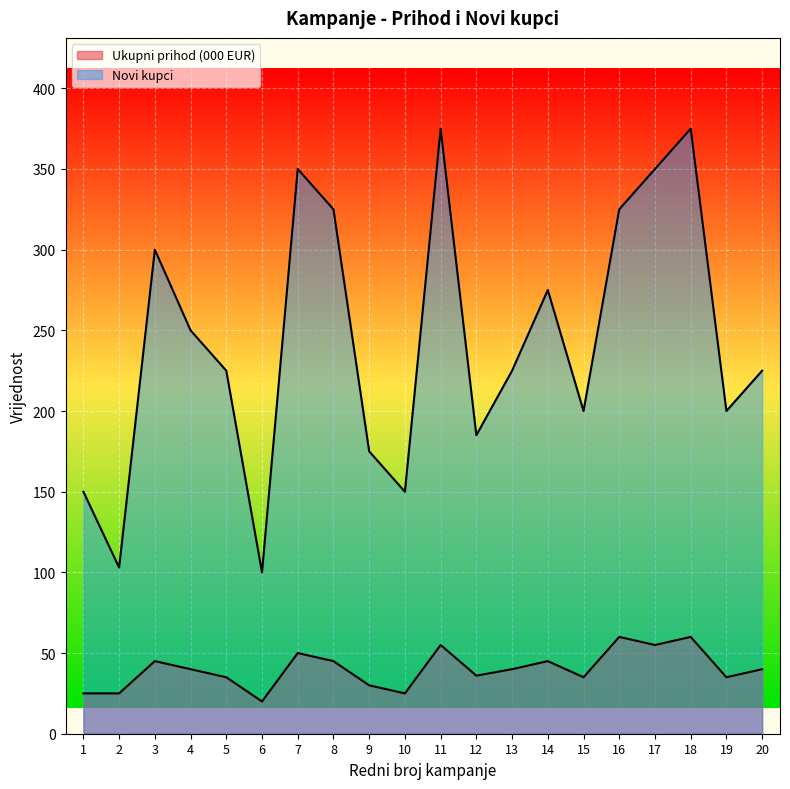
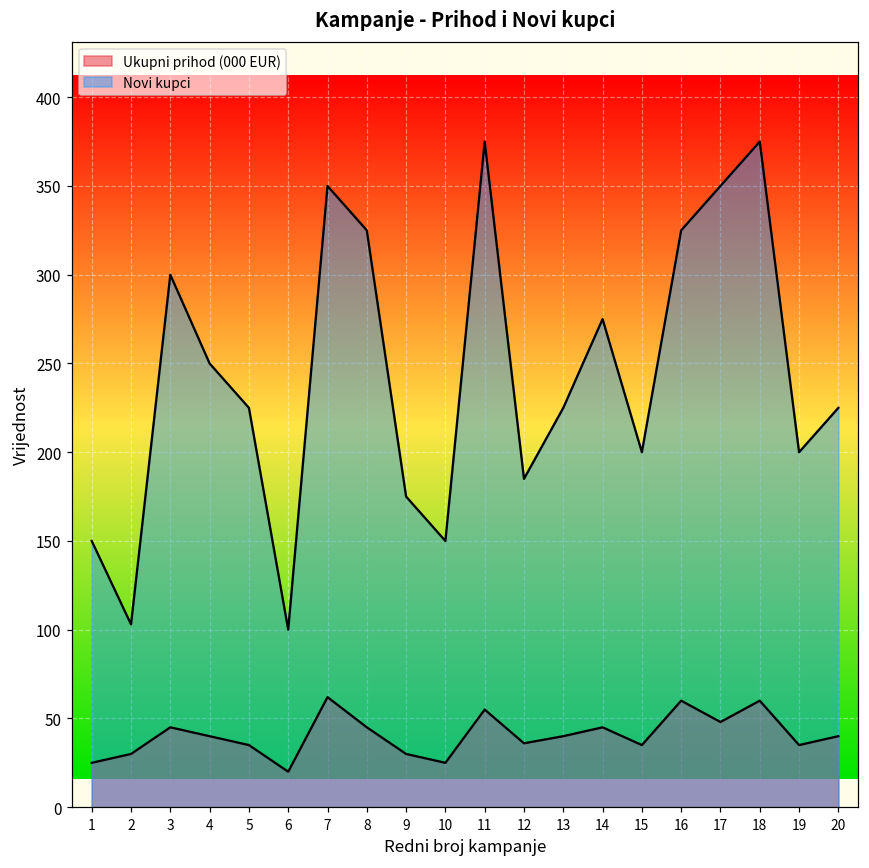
  {
    "Ukupni prihod (000 EUR)": {
      "1": 25,
-     "2": 25,
+     "2": 30,
      "3": 45,
      "4": 40,
      "5": 35,
      "6": 20,
-     "7": 50,
+     "7": 62,
      "8": 45,
      "9": 30,
      "10": 25,
      "11": 55,
      "12": 36,
      "13": 40,
      "14": 45,
      "15": 35,
      "16": 60,
-     "17": 55,
+     "17": 48,
      "18": 60,
      "19": 35,
      "20": 40
    },
    "Novi kupci": {
      "1": 150,
      "2": 103,
      "3": 300,
      "4": 250,
      "5": 225,
      "6": 100,
      "7": 350,
      "8": 325,
      "9": 175,
      "10": 150,
      "11": 375,
      "12": 185,
      "13": 225,
      "14": 275,
      "15": 200,
      "16": 325,
      "17": 350,
      "18": 375,
      "19": 200,
      "20": 225
    }
  }
